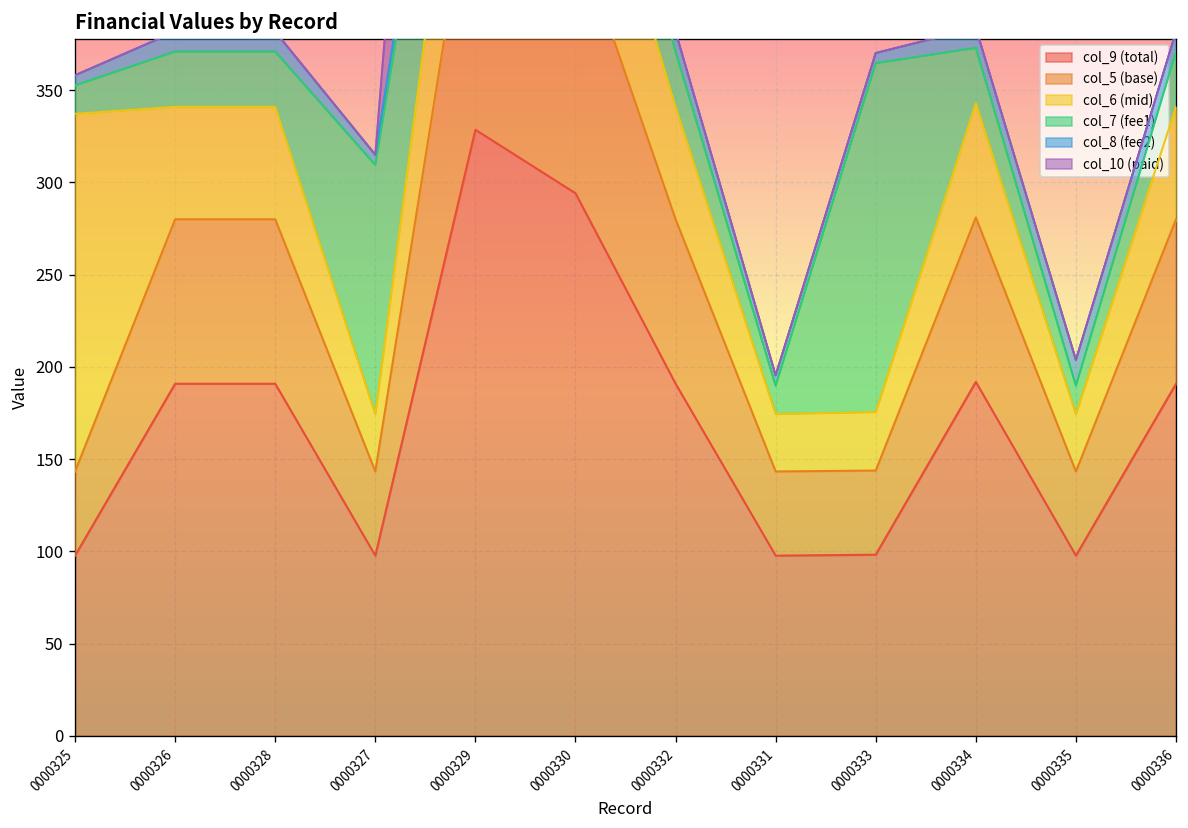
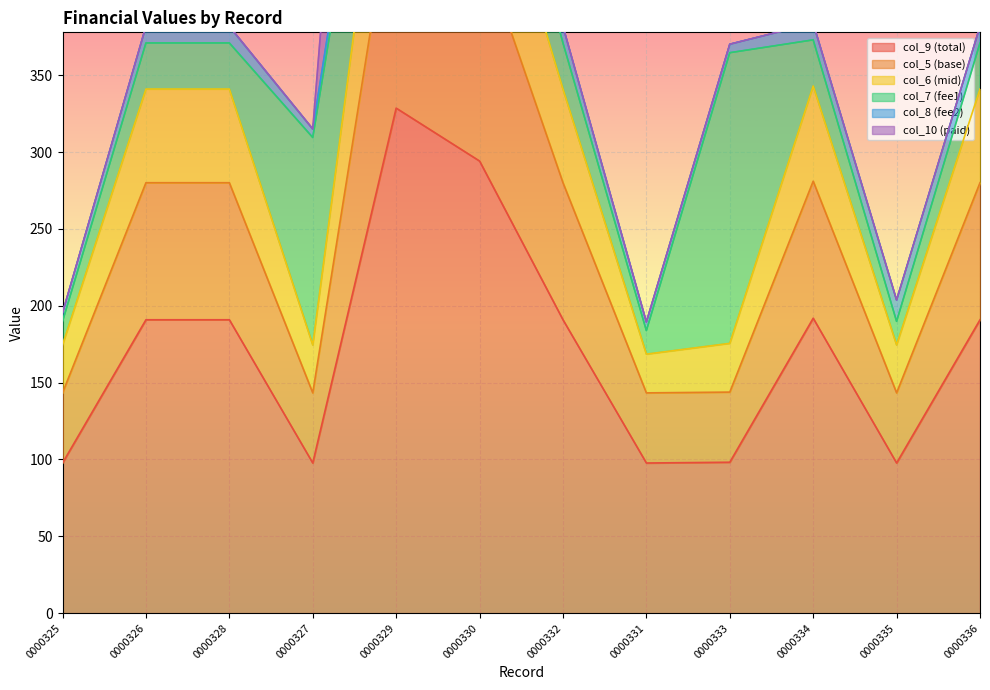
  {
    "col_6 (mid)": {
-     "0000325": 194,
+     "0000325": 31,
      "0000326": 61,
      "0000328": 61,
      "0000327": 31,
      "0000332": 61,
-     "0000331": 31,
+     "0000331": 25,
      "0000333": 32,
      "0000334": 62,
      "0000335": 31,
      "0000336": 61
    },
    "col_7 (fee1)": {
      "0000325": 15,
      "0000326": 30,
      "0000328": 30,
      "0000327": 135,
      "0000332": 30,
      "0000331": 15,
      "0000333": 189,
      "0000334": 30,
      "0000335": 15,
      "0000336": 30
    }
  }
